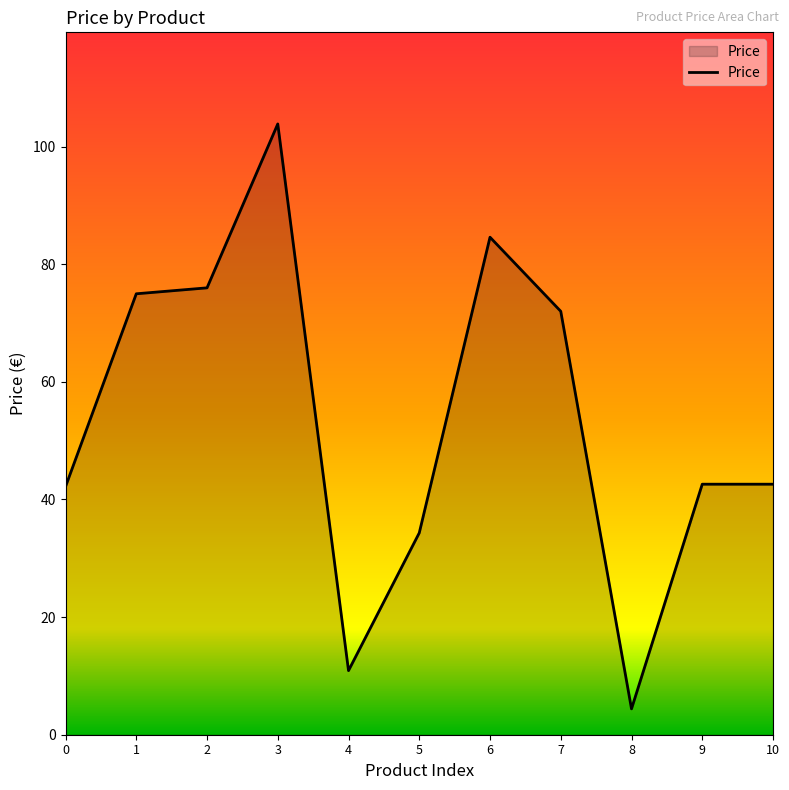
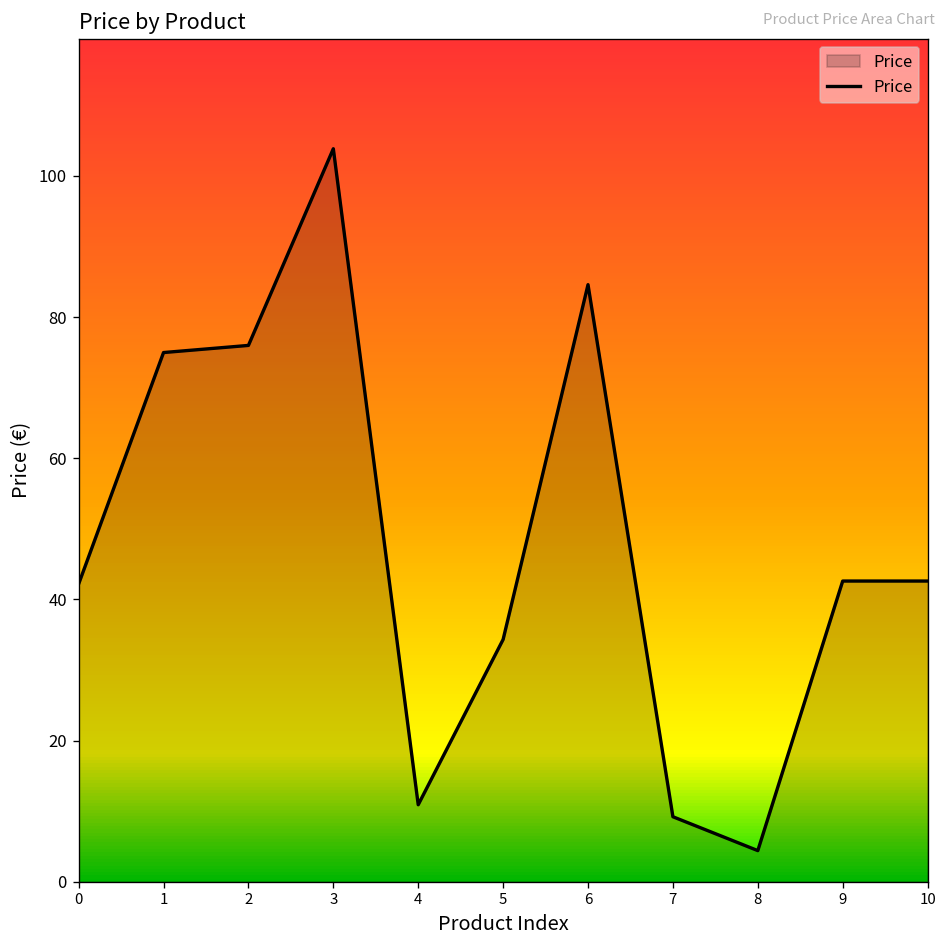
  {
    "0": 42,
    "1": 75,
    "2": 76,
    "3": 104,
    "4": 11,
    "5": 34,
    "6": 85,
-   "7": 72,
+   "7": 9,
    "8": 4,
    "9": 43,
    "10": 43
  }
